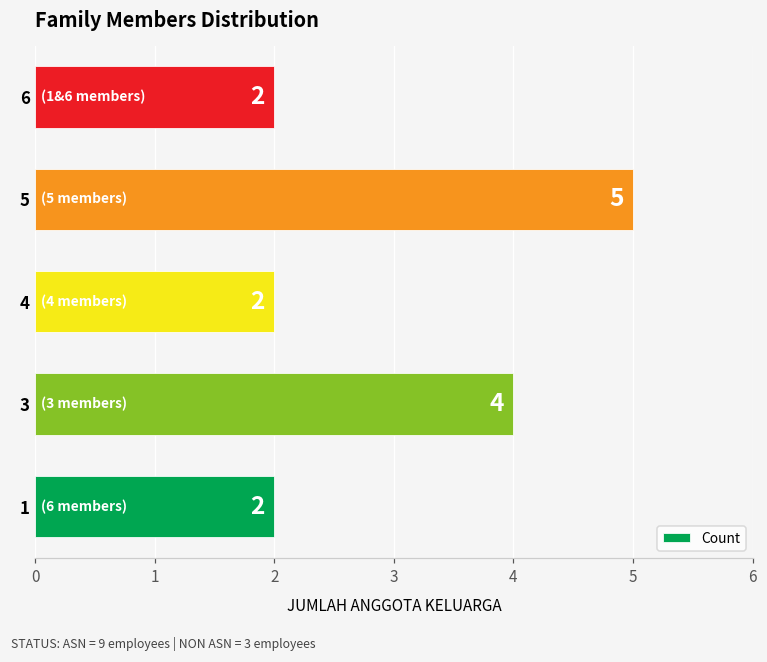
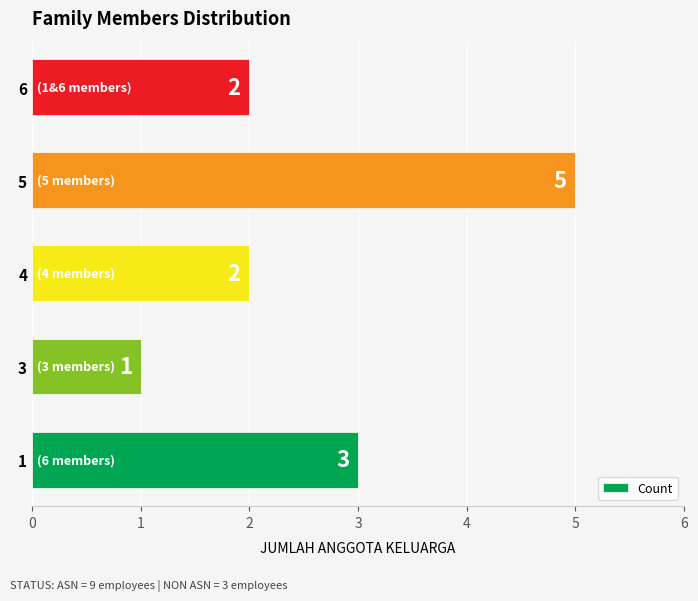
  {
    "6": 2,
    "5": 5,
    "4": 2,
-   "3": 4,
-   "1": 2
+   "3": 1,
+   "1": 3
  }
